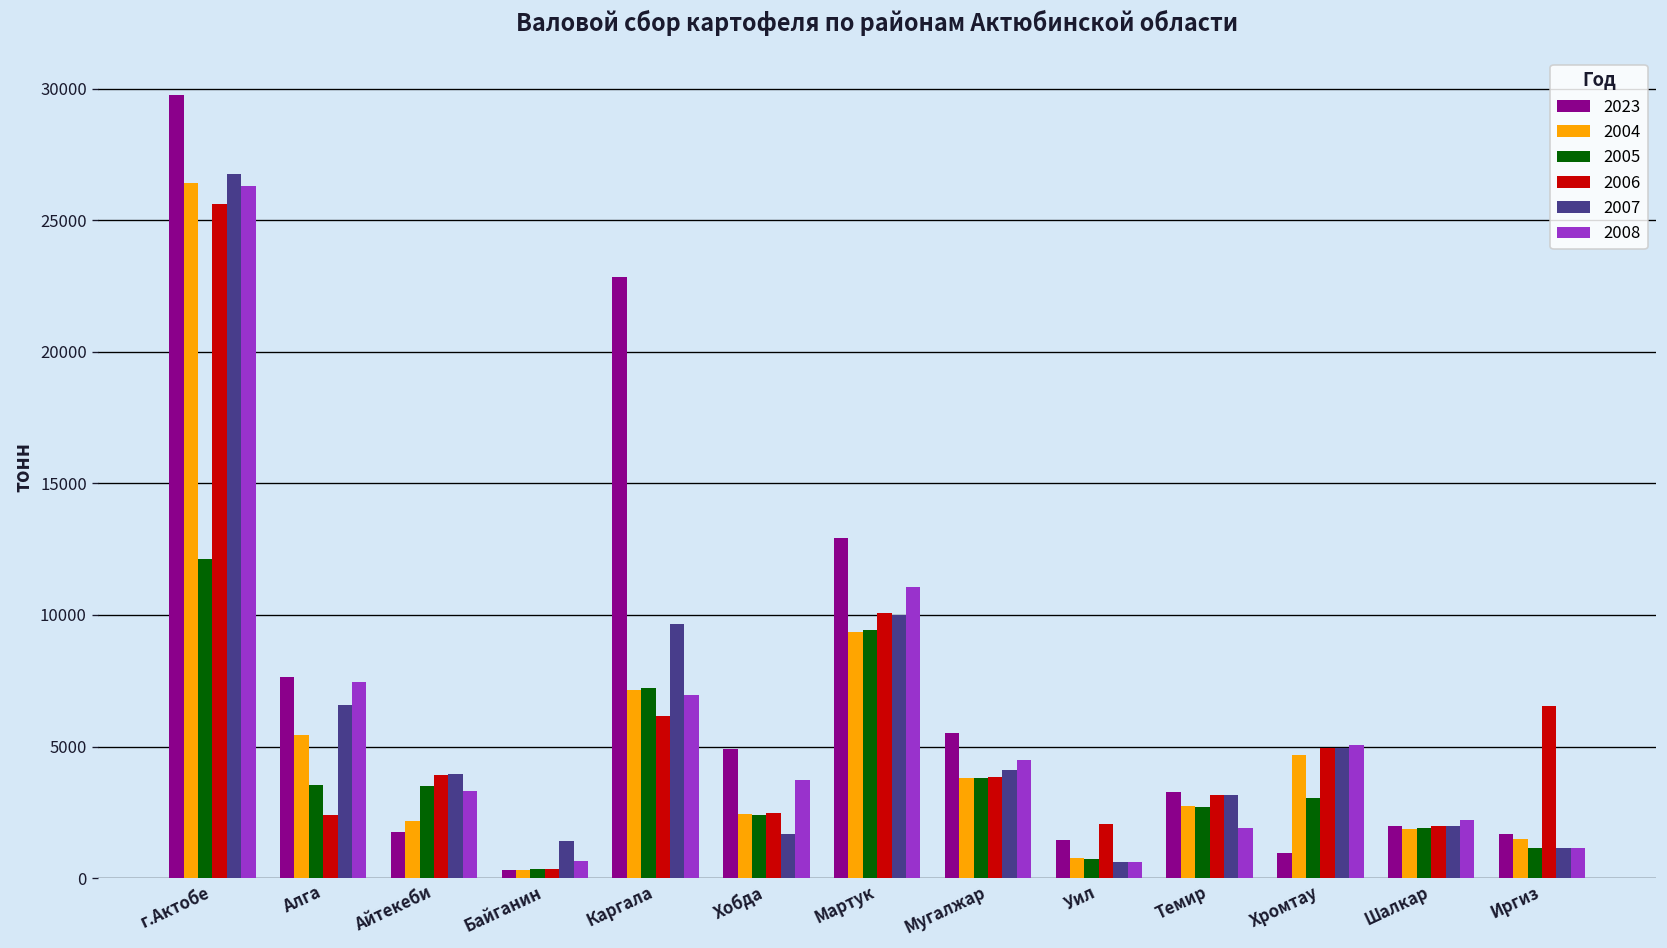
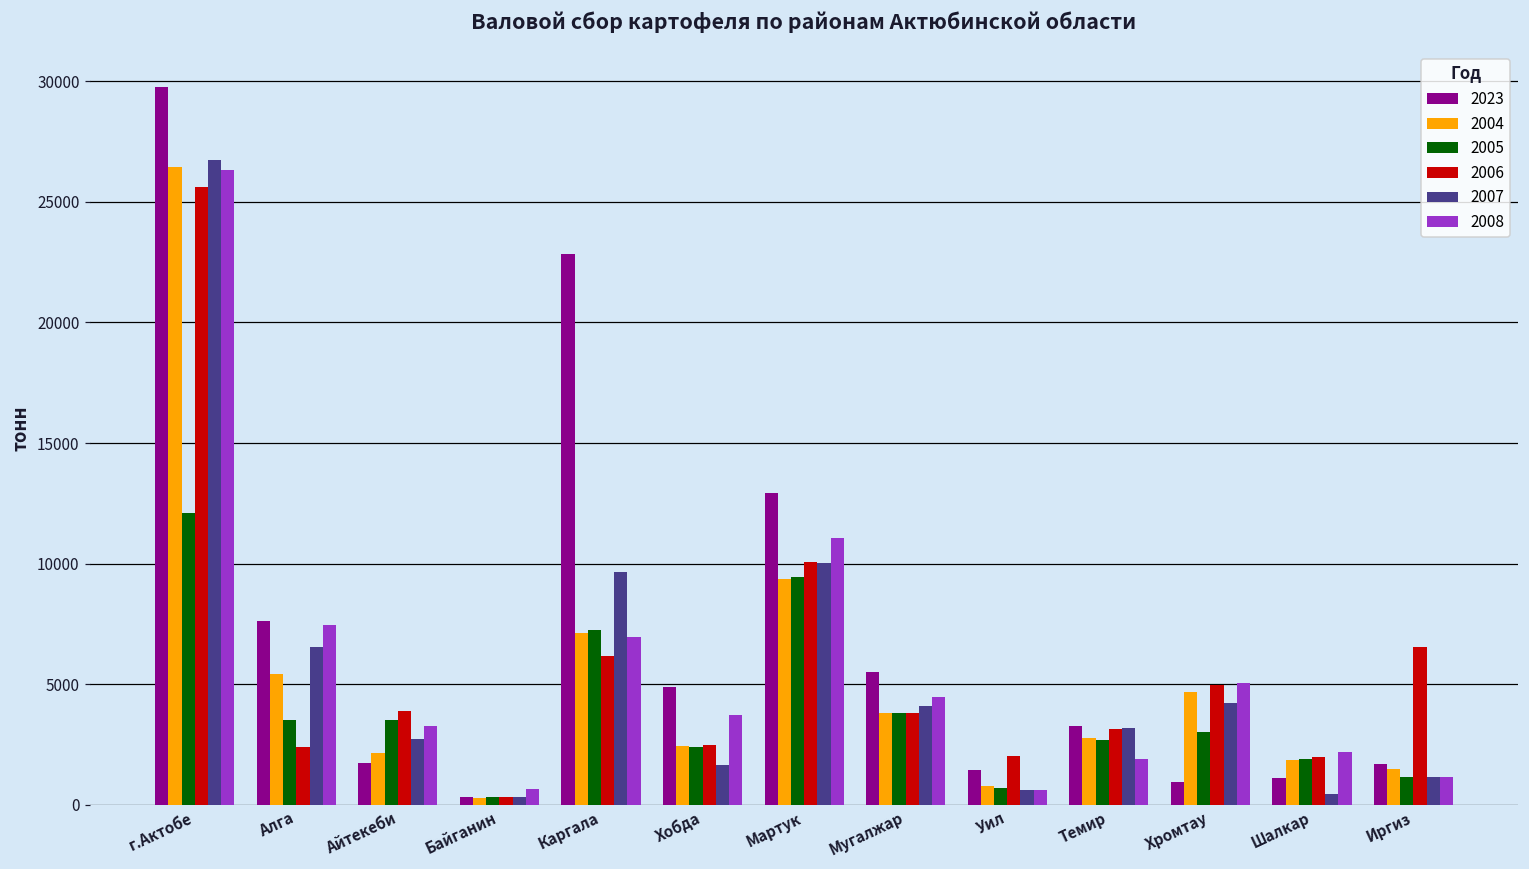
  {
    "2023": {
      "г.Актобе": 29700,
      "Алга": 7600,
      "Айтекеби": 1700,
      "Байганин": 300,
      "Каргала": 22800,
      "Хобда": 4900,
      "Мартук": 12900,
      "Мугалжар": 5500,
      "Уил": 1400,
      "Темир": 3300,
      "Хромтау": 900,
-     "Шалкар": 2000,
+     "Шалкар": 1100,
      "Иргиз": 1700
    },
    "2004": {
      "г.Актобе": 26400,
      "Алга": 5400,
      "Айтекеби": 2200,
      "Байганин": 300,
      "Каргала": 7100,
      "Хобда": 2500,
      "Мартук": 9400,
      "Мугалжар": 3800,
      "Уил": 800,
      "Темир": 2800,
      "Хромтау": 4700,
      "Шалкар": 1800,
      "Иргиз": 1500
    },
    "2005": {
      "г.Актобе": 12100,
      "Алга": 3500,
      "Айтекеби": 3500,
      "Байганин": 300,
      "Каргала": 7200,
      "Хобда": 2400,
      "Мартук": 9400,
      "Мугалжар": 3800,
      "Уил": 700,
      "Темир": 2700,
      "Хромтау": 3000,
      "Шалкар": 1900,
      "Иргиз": 1200
    },
    "2006": {
      "г.Актобе": 25600,
      "Алга": 2400,
      "Айтекеби": 3900,
      "Байганин": 300,
      "Каргала": 6200,
      "Хобда": 2500,
      "Мартук": 10100,
      "Мугалжар": 3800,
      "Уил": 2000,
      "Темир": 3200,
      "Хромтау": 5000,
      "Шалкар": 2000,
      "Иргиз": 6500
    },
    "2007": {
      "г.Актобе": 26700,
      "Алга": 6600,
-     "Айтекеби": 3900,
-     "Байганин": 1400,
+     "Айтекеби": 2700,
+     "Байганин": 300,
      "Каргала": 9700,
      "Хобда": 1700,
      "Мартук": 10000,
      "Мугалжар": 4100,
      "Уил": 600,
      "Темир": 3200,
-     "Хромтау": 4900,
-     "Шалкар": 2000,
+     "Хромтау": 4200,
+     "Шалкар": 500,
      "Иргиз": 1100
    },
    "2008": {
      "г.Актобе": 26300,
      "Алга": 7500,
      "Айтекеби": 3300,
      "Байганин": 700,
      "Каргала": 7000,
      "Хобда": 3700,
      "Мартук": 11000,
      "Мугалжар": 4500,
      "Уил": 600,
      "Темир": 1900,
      "Хромтау": 5100,
      "Шалкар": 2200,
      "Иргиз": 1100
    }
  }
